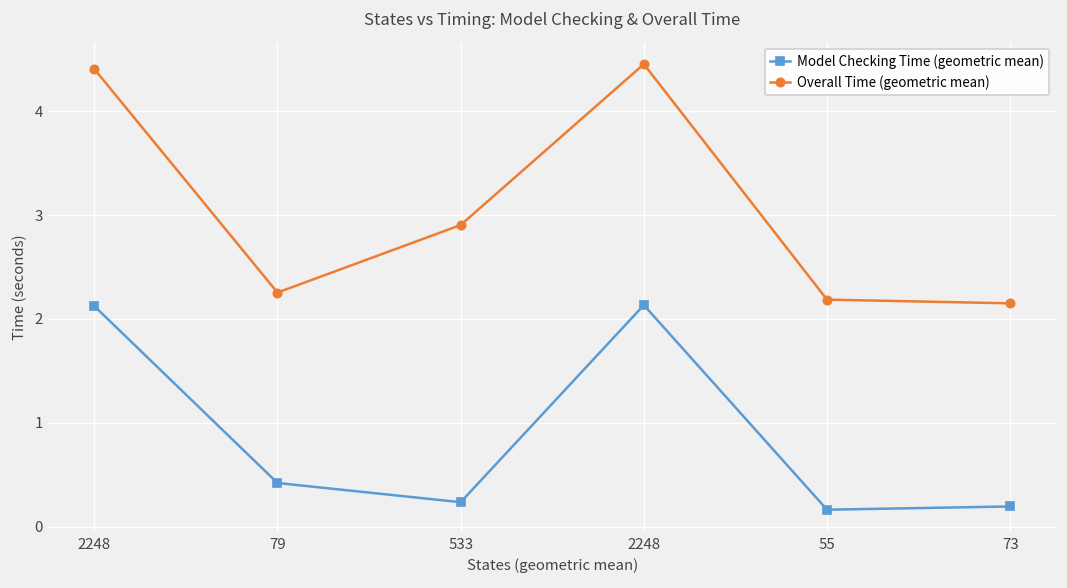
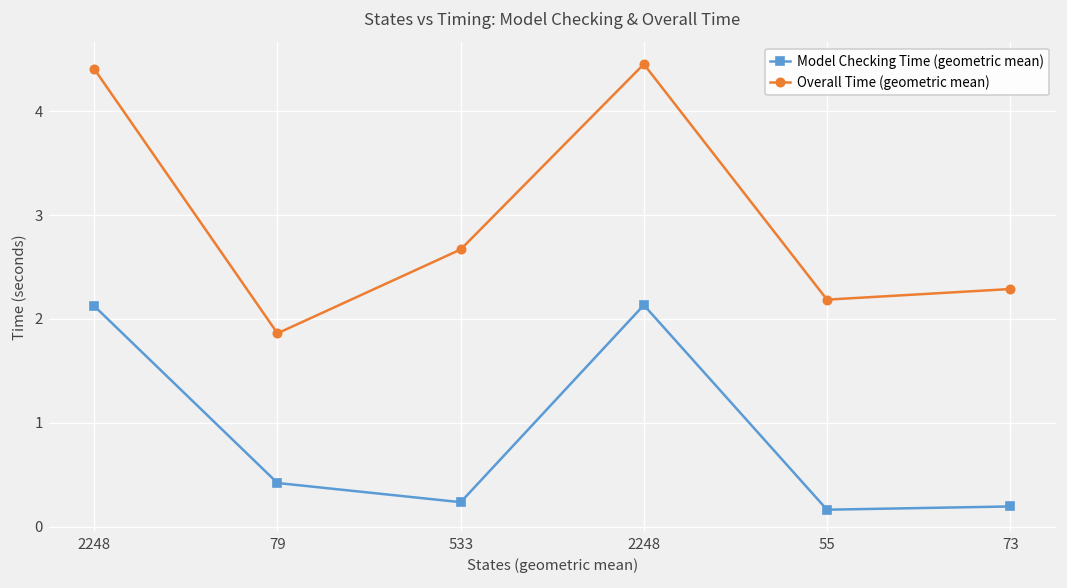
  {
    "Model Checking Time (geometric mean)": {
      "79": 0.4,
      "533": 0.2,
      "55": 0.2,
      "73": 0.2
    },
    "Overall Time (geometric mean)": {
-     "79": 2.3,
-     "533": 2.9,
+     "79": 1.9,
+     "533": 2.7,
      "55": 2.2,
-     "73": 2.2
+     "73": 2.3
    }
  }
